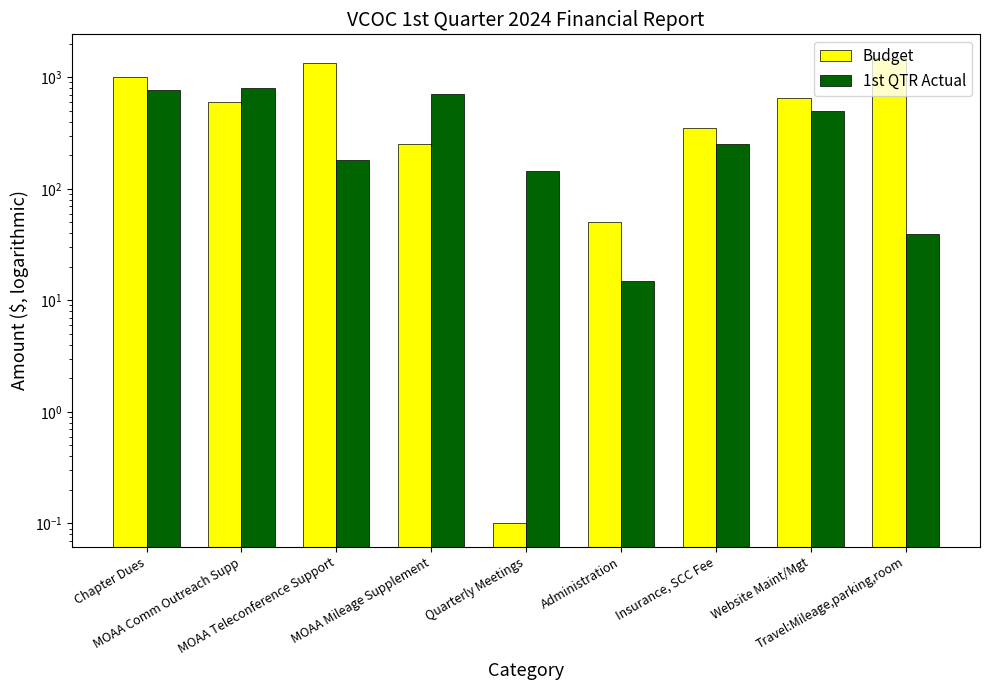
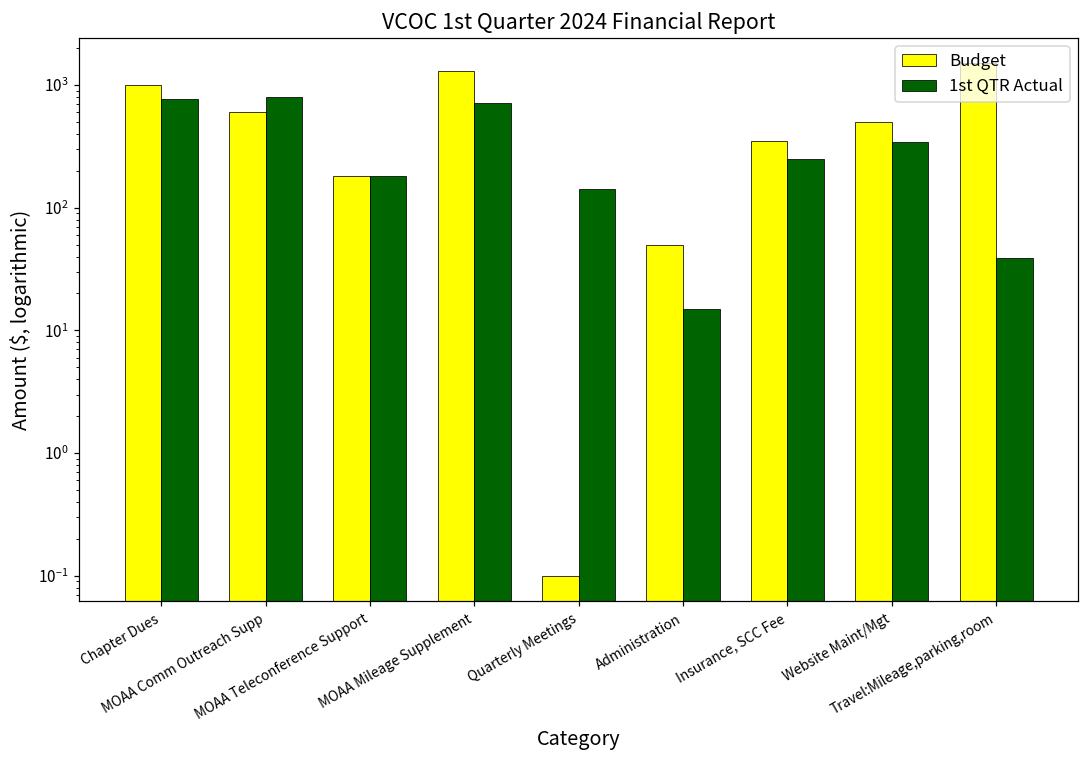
  {
    "Budget": {
      "Chapter Dues": 1000,
      "MOAA Comm Outreach Supp": 600,
-     "MOAA Teleconference Support": 1300,
-     "MOAA Mileage Supplement": 250,
+     "MOAA Teleconference Support": 180,
+     "MOAA Mileage Supplement": 1300,
      "Quarterly Meetings": 0.10,
      "Administration": 50,
      "Insurance, SCC Fee": 350,
-     "Website Maint/Mgt": 700
+     "Website Maint/Mgt": 500
    },
    "1st QTR Actual": {
      "Chapter Dues": 800,
      "MOAA Comm Outreach Supp": 800,
      "MOAA Teleconference Support": 180,
      "MOAA Mileage Supplement": 700,
      "Quarterly Meetings": 140,
      "Administration": 15,
      "Insurance, SCC Fee": 250,
-     "Website Maint/Mgt": 500,
+     "Website Maint/Mgt": 340,
      "Travel:Mileage,parking,room": 39
    }
  }
